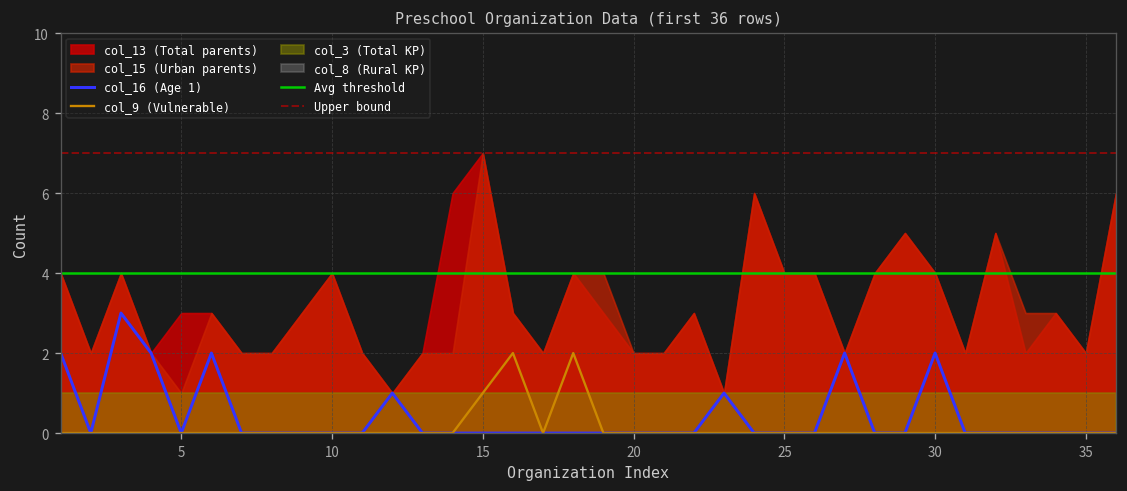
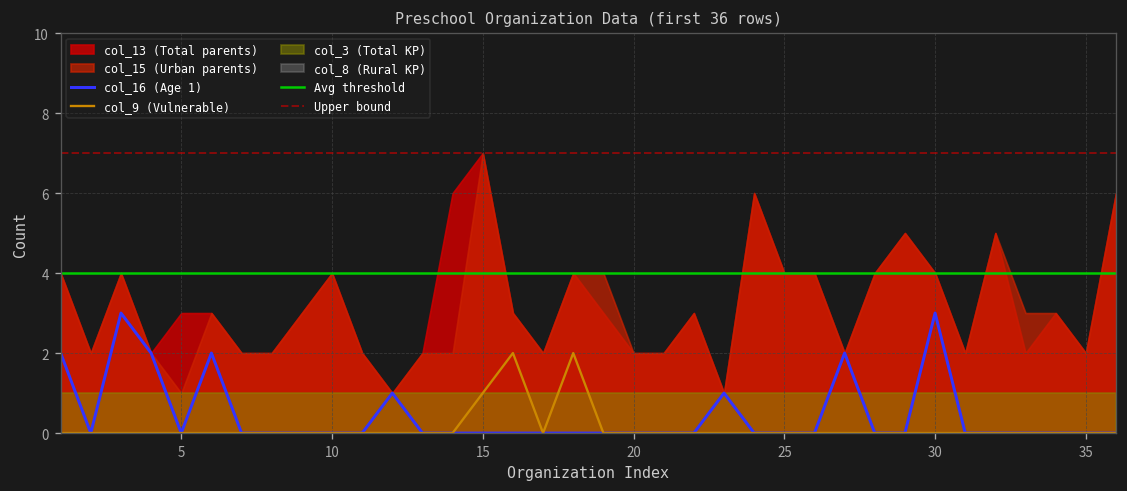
  {
    "col_16 (Age 1)": {
-     "30": 2
+     "30": 3
    },
    "col_3 (Total KP)": {
      "10": 1,
      "20": 1,
      "25": 1,
      "30": 1,
      "35": 1
    }
  }
